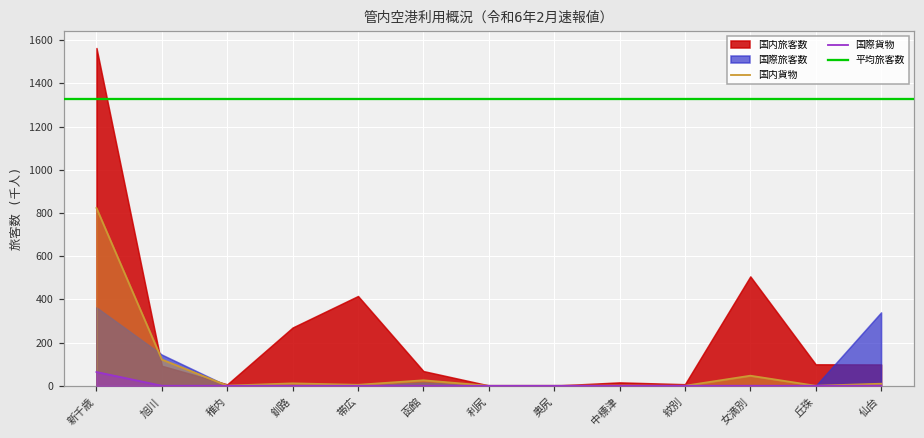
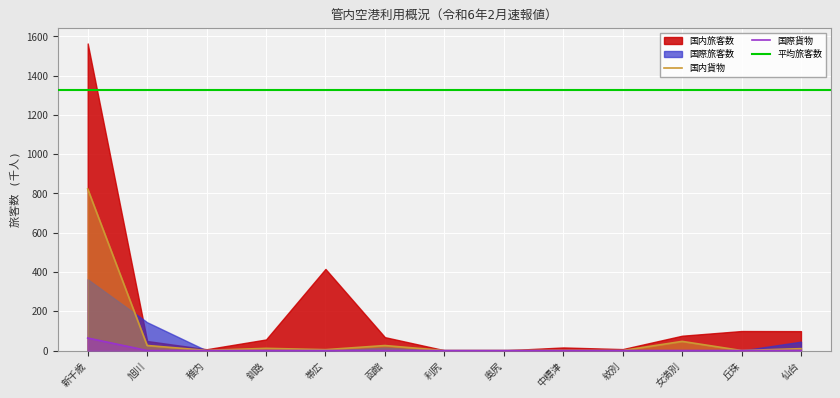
  {
    "国内貨物": {
      "新千歳": 820,
-     "旭川": 120,
+     "旭川": 30,
      "女満別": 50
    },
    "国内旅客数": {
      "新千歳": 1560,
-     "旭川": 90,
-     "釧路": 270,
+     "旭川": 50,
+     "釧路": 60,
      "帯広": 420,
      "函館": 70,
      "中標津": 20,
-     "女満別": 510,
+     "女満別": 80,
      "丘珠": 100,
      "仙台": 100
    },
    "国際貨物": {
      "新千歳": 60,
      "旭川": 0,
      "函館": 0
    },
    "国際旅客数": {
      "新千歳": 360,
      "旭川": 140,
-     "仙台": 340
+     "仙台": 50
    }
  }
